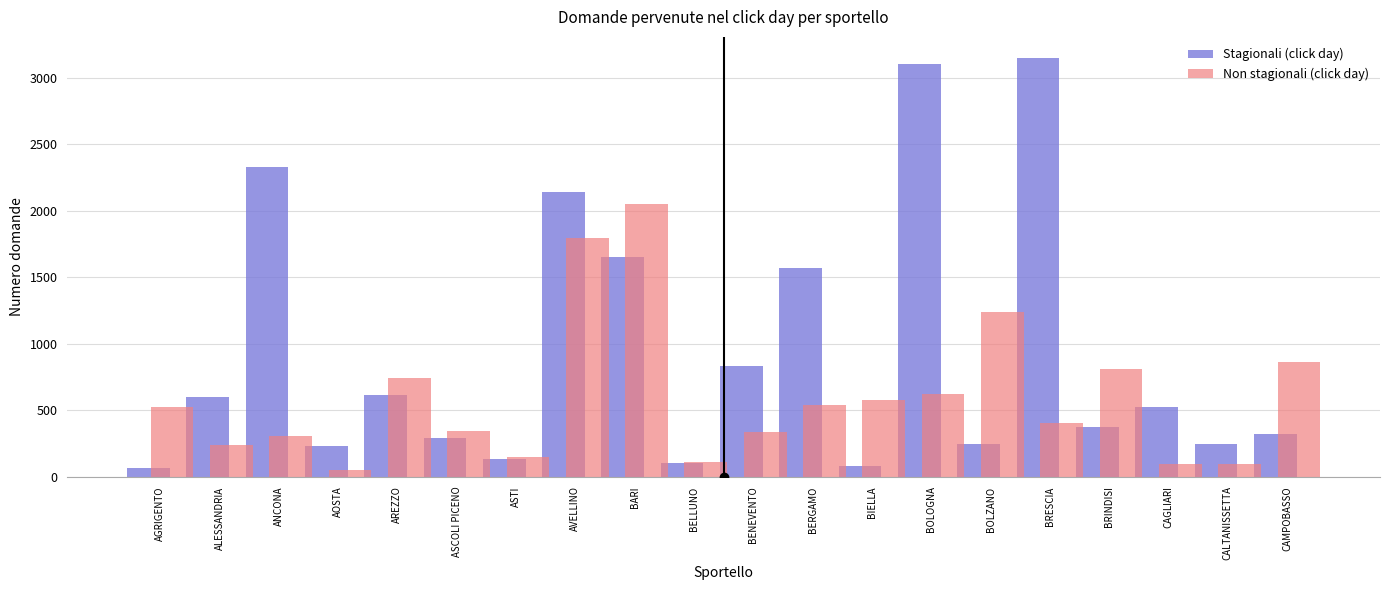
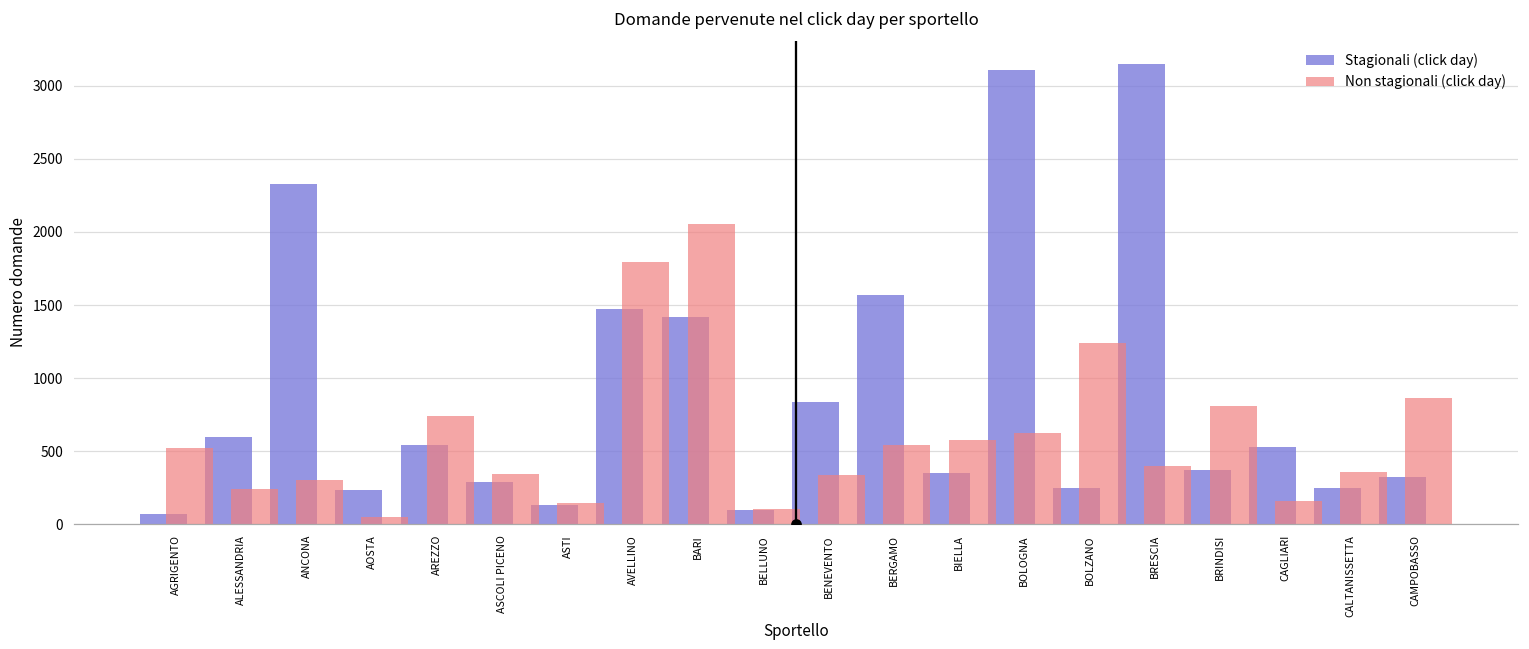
  {
    "Stagionali (click day)": {
      "AGRIGENTO": 70,
      "ALESSANDRIA": 600,
      "ANCONA": 2330,
      "AOSTA": 230,
-     "AREZZO": 620,
+     "AREZZO": 540,
      "ASCOLI PICENO": 290,
      "ASTI": 140,
-     "AVELLINO": 2140,
-     "BARI": 1650,
+     "AVELLINO": 1470,
+     "BARI": 1420,
      "BELLUNO": 100,
      "BENEVENTO": 830,
      "BERGAMO": 1570,
-     "BIELLA": 80,
+     "BIELLA": 350,
      "BOLOGNA": 3110,
      "BOLZANO": 250,
      "BRESCIA": 3150,
      "BRINDISI": 370,
      "CAGLIARI": 530,
      "CALTANISSETTA": 250,
      "CAMPOBASSO": 320
    },
    "Non stagionali (click day)": {
      "AGRIGENTO": 520,
      "ALESSANDRIA": 240,
      "ANCONA": 300,
      "AOSTA": 50,
      "AREZZO": 740,
      "ASCOLI PICENO": 340,
      "ASTI": 150,
      "AVELLINO": 1800,
      "BARI": 2050,
      "BELLUNO": 110,
      "BENEVENTO": 340,
      "BERGAMO": 540,
      "BIELLA": 580,
      "BOLOGNA": 630,
      "BOLZANO": 1240,
      "BRESCIA": 400,
      "BRINDISI": 810,
-     "CAGLIARI": 100,
-     "CALTANISSETTA": 90,
+     "CAGLIARI": 160,
+     "CALTANISSETTA": 360,
      "CAMPOBASSO": 860
    }
  }
